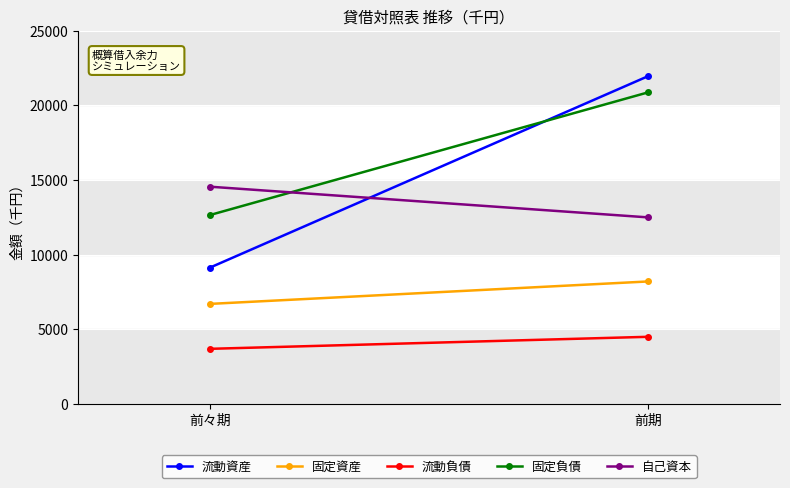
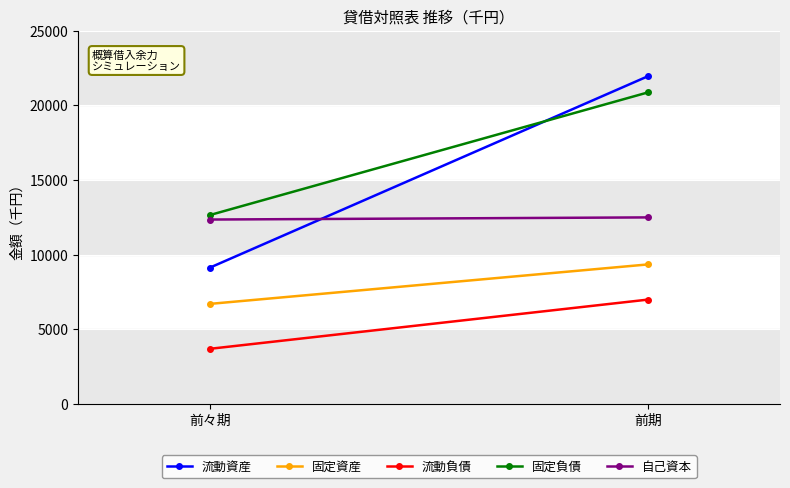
  {
    "流動資産": {
      "前々期": 9100,
      "前期": 22000
    },
    "固定資産": {
      "前々期": 6700,
-     "前期": 8200
+     "前期": 9400
    },
    "流動負債": {
      "前々期": 3700,
-     "前期": 4500
+     "前期": 7000
    },
    "固定負債": {
      "前々期": 12700,
      "前期": 20900
    },
    "自己資本": {
-     "前々期": 14600,
+     "前々期": 12400,
      "前期": 12500
    }
  }
